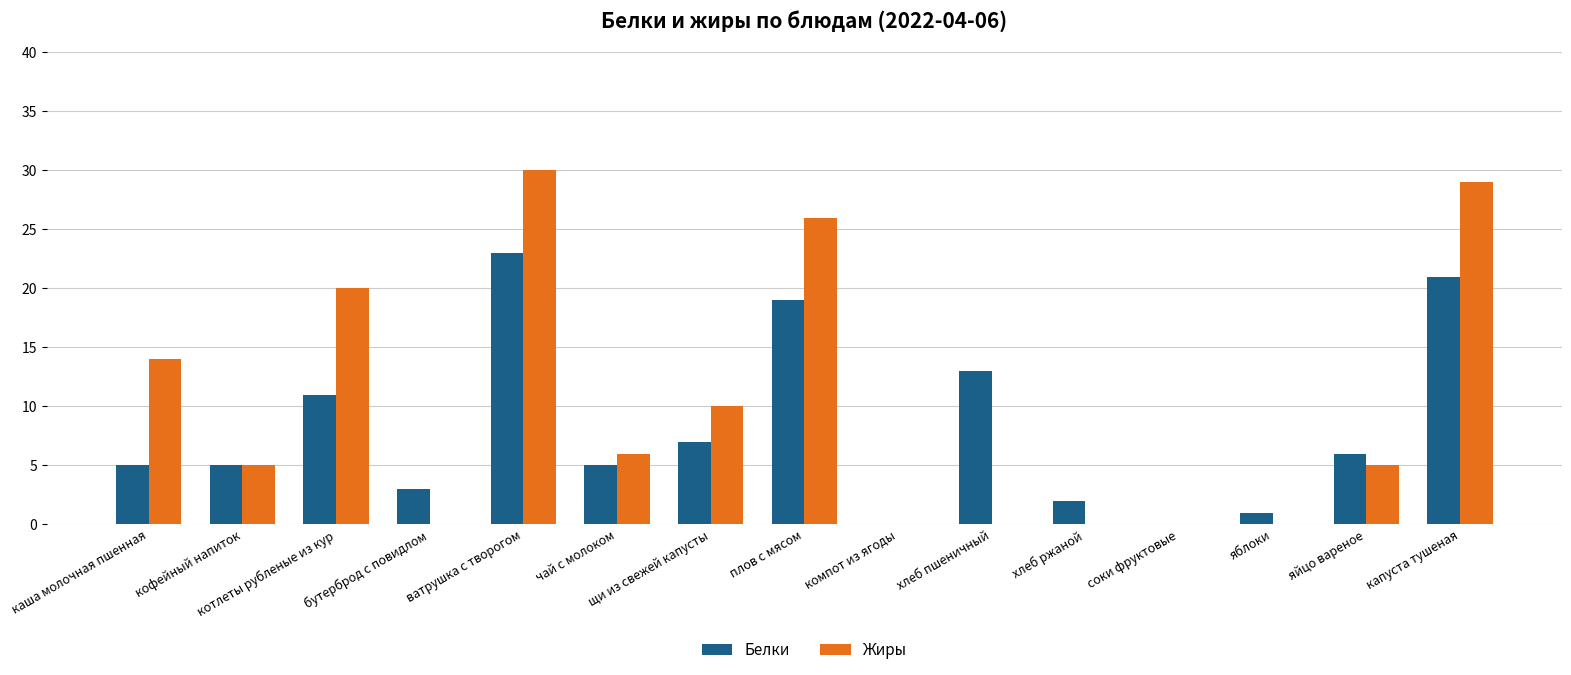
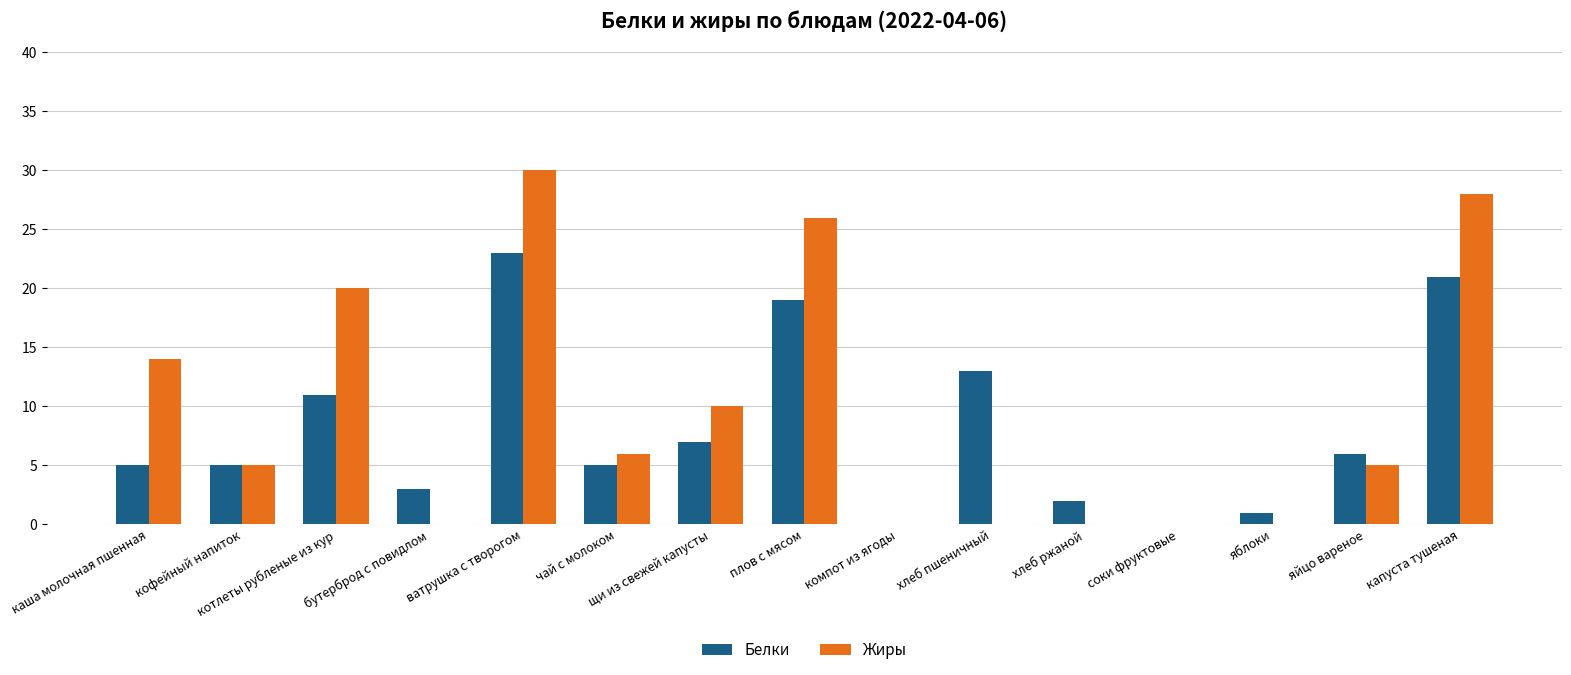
  {
    "Белки": {
      "каша молочная пшенная": 5,
      "кофейный напиток": 5,
      "котлеты рубленые из кур": 11,
      "бутерброд с повидлом": 3,
      "ватрушка с творогом": 23,
      "чай с молоком": 5,
      "щи из свежей капусты": 7,
      "плов с мясом": 19,
      "компот из ягоды": 0,
      "хлеб пшеничный": 13,
      "хлеб ржаной": 2,
      "соки фруктовые": 0,
      "яблоки": 1,
      "яйцо вареное": 6,
      "капуста тушеная": 21
    },
    "Жиры": {
      "каша молочная пшенная": 14,
      "кофейный напиток": 5,
      "котлеты рубленые из кур": 20,
      "бутерброд с повидлом": 0,
      "ватрушка с творогом": 30,
      "чай с молоком": 6,
      "щи из свежей капусты": 10,
      "плов с мясом": 26,
      "компот из ягоды": 0,
      "хлеб пшеничный": 0,
      "хлеб ржаной": 0,
      "соки фруктовые": 0,
      "яблоки": 0,
      "яйцо вареное": 5,
-     "капуста тушеная": 29
+     "капуста тушеная": 28
    }
  }
